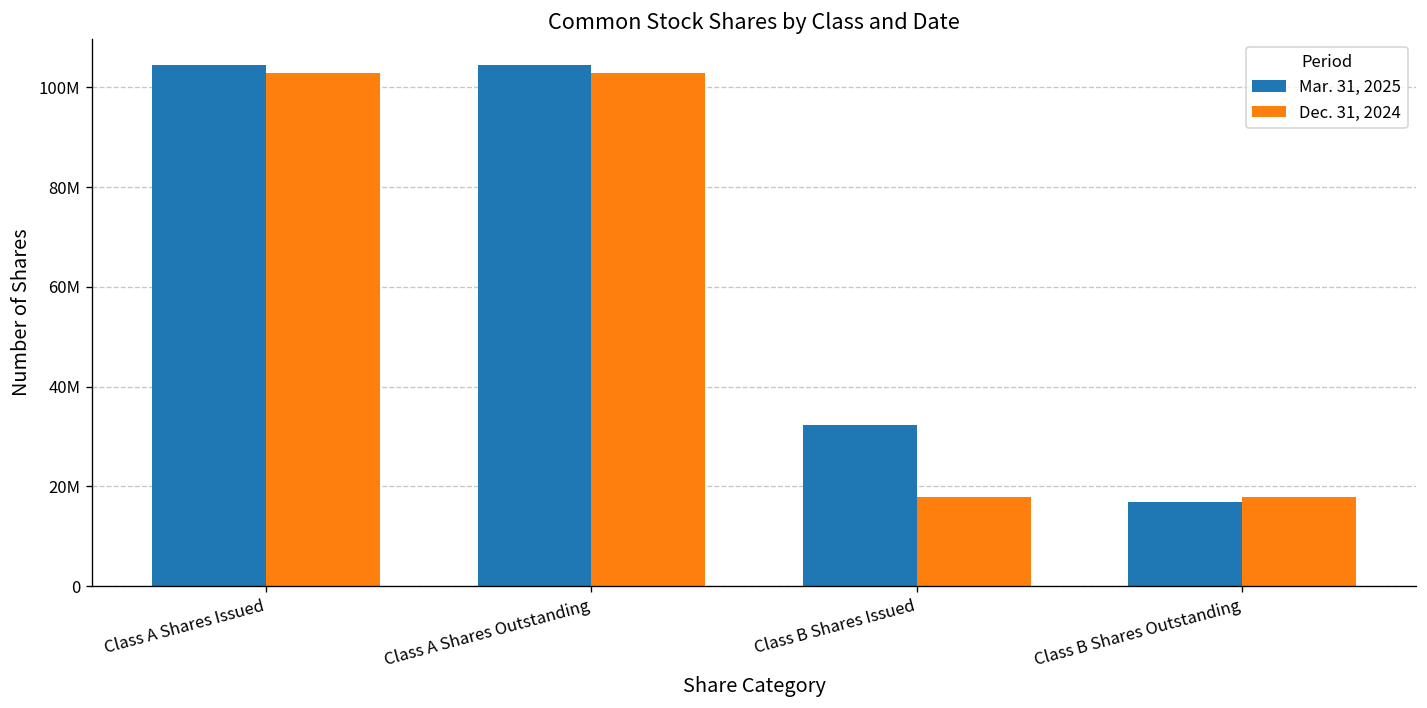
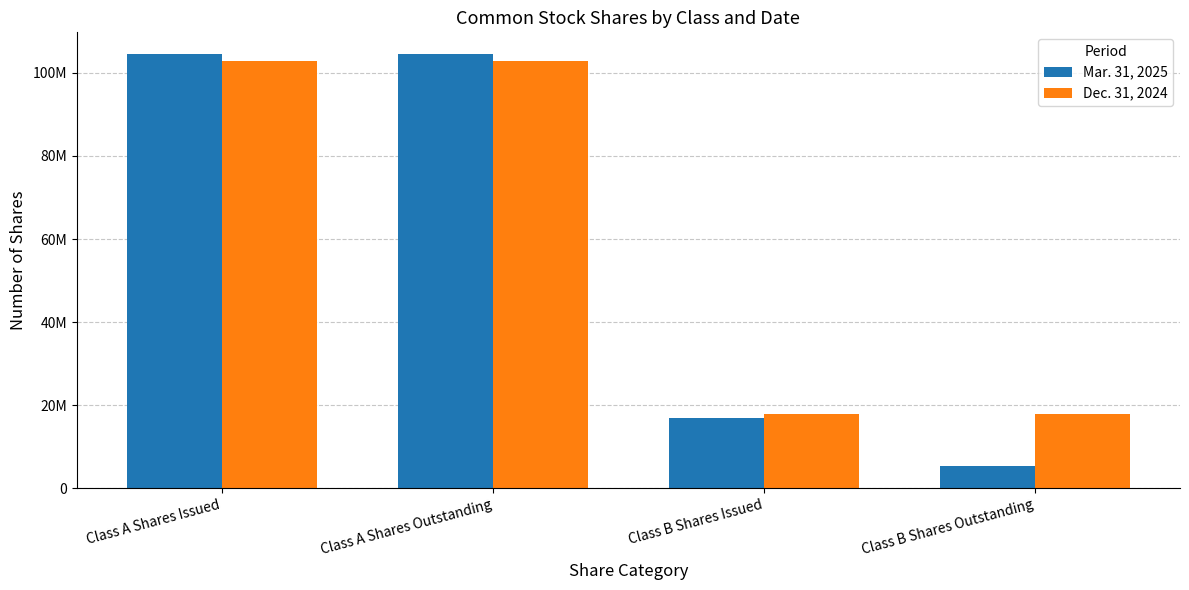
  {
    "Mar. 31, 2025": {
      "Class A Shares Issued": 105000000,
      "Class A Shares Outstanding": 105000000,
-     "Class B Shares Issued": 32000000,
-     "Class B Shares Outstanding": 17000000
+     "Class B Shares Issued": 17000000,
+     "Class B Shares Outstanding": 5000000
    },
    "Dec. 31, 2024": {
      "Class A Shares Issued": 103000000,
      "Class A Shares Outstanding": 103000000,
      "Class B Shares Issued": 18000000,
      "Class B Shares Outstanding": 18000000
    }
  }
